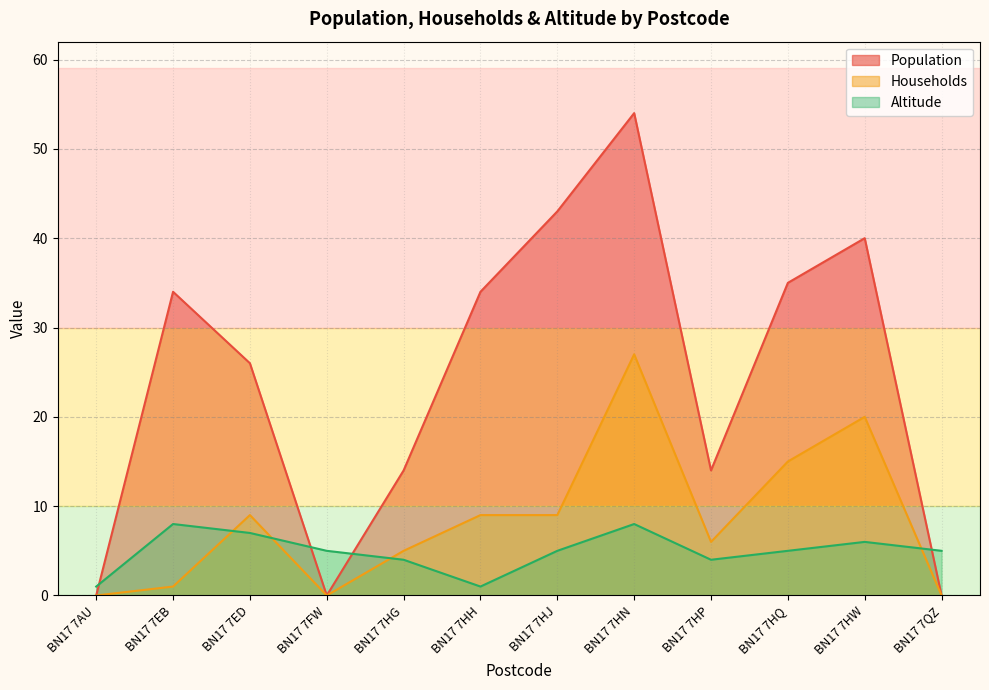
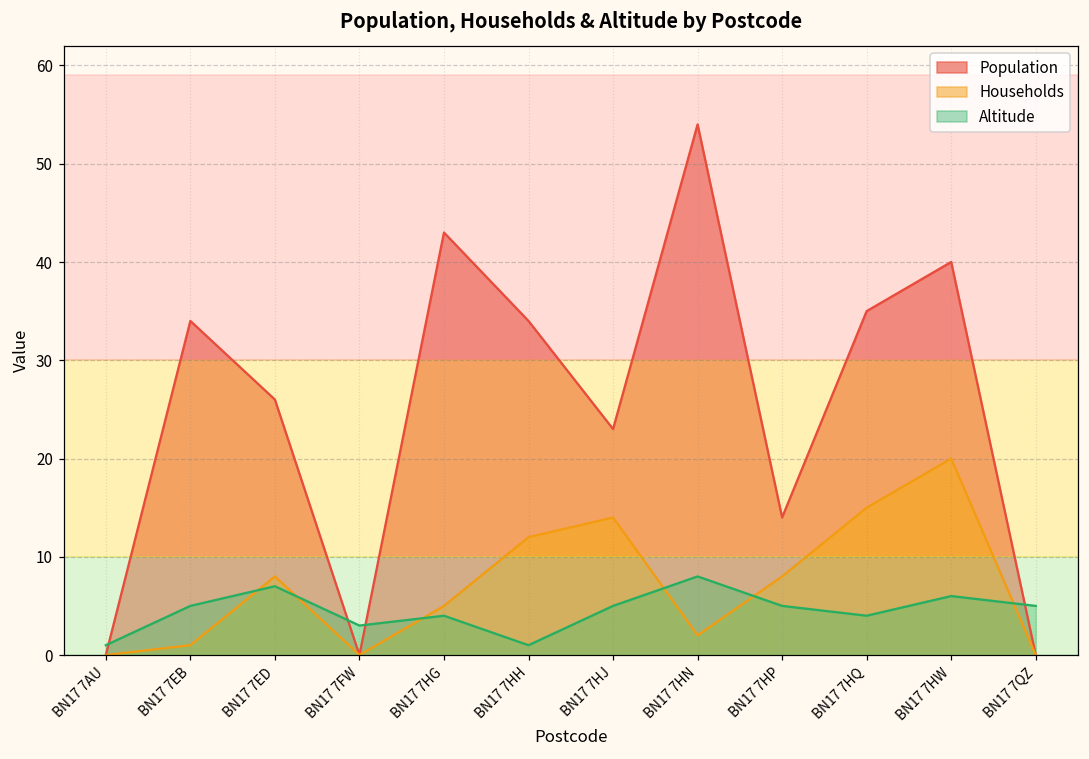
  {
    "Population": {
      "BN17 7EB": 34,
      "BN17 7ED": 26,
-     "BN17 7HG": 14,
+     "BN17 7HG": 43,
      "BN17 7HH": 34,
-     "BN17 7HJ": 43,
+     "BN17 7HJ": 23,
      "BN17 7HN": 54,
      "BN17 7HP": 14,
      "BN17 7HQ": 35,
      "BN17 7HW": 40
    },
    "Households": {
      "BN17 7EB": 1,
-     "BN17 7ED": 9,
+     "BN17 7ED": 8,
      "BN17 7HG": 5,
-     "BN17 7HH": 9,
-     "BN17 7HJ": 9,
-     "BN17 7HN": 27,
-     "BN17 7HP": 6,
+     "BN17 7HH": 12,
+     "BN17 7HJ": 14,
+     "BN17 7HN": 2,
+     "BN17 7HP": 8,
      "BN17 7HQ": 15,
      "BN17 7HW": 20
    },
    "Altitude": {
      "BN17 7AU": 1,
-     "BN17 7EB": 8,
+     "BN17 7EB": 5,
      "BN17 7ED": 7,
-     "BN17 7FW": 5,
+     "BN17 7FW": 3,
      "BN17 7HG": 4,
      "BN17 7HH": 1,
      "BN17 7HJ": 5,
      "BN17 7HN": 8,
-     "BN17 7HP": 4,
-     "BN17 7HQ": 5,
+     "BN17 7HP": 5,
+     "BN17 7HQ": 4,
      "BN17 7HW": 6,
      "BN17 7QZ": 5
    }
  }
